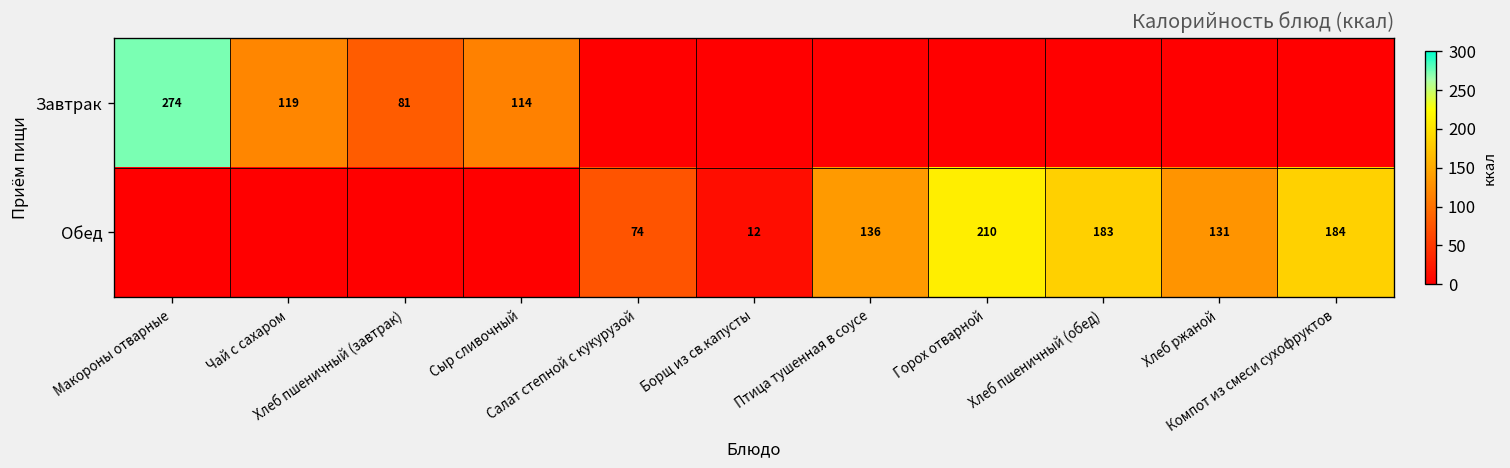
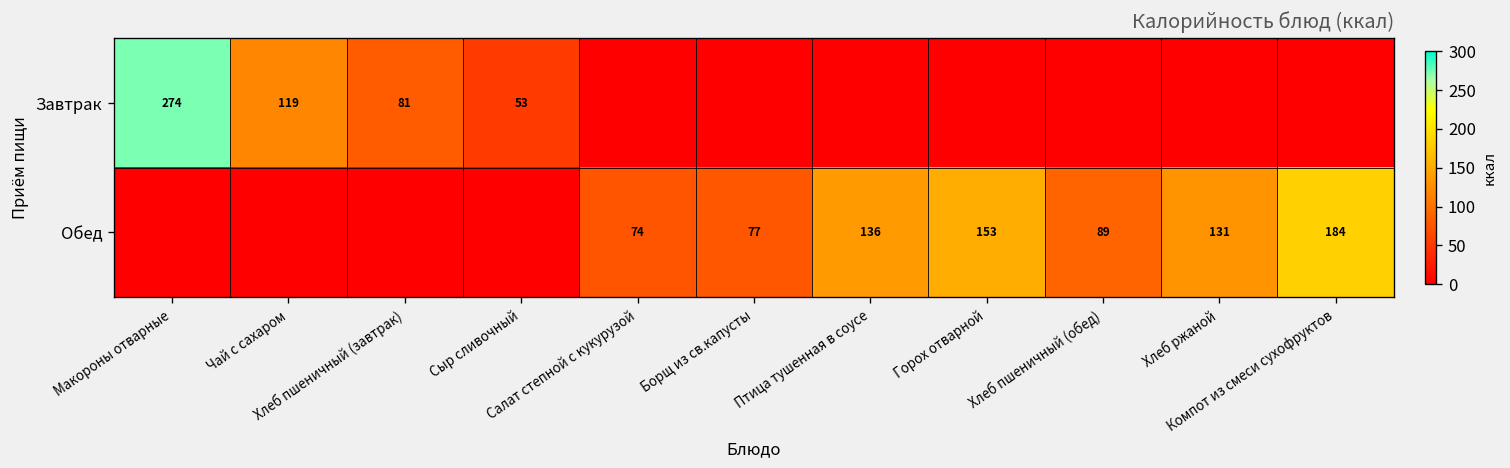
  {
    "Завтрак": {
      "Макороны отварные": 274,
      "Чай с сахаром": 119,
      "Хлеб пшеничный (завтрак)": 81,
-     "Сыр сливочный": 114
+     "Сыр сливочный": 53
    },
    "Обед": {
      "Салат степной с кукурузой": 74,
-     "Борщ из св.капусты": 12,
+     "Борщ из св.капусты": 77,
      "Птица тушенная в соусе": 136,
-     "Горох отварной": 210,
-     "Хлеб пшеничный (обед)": 183,
+     "Горох отварной": 153,
+     "Хлеб пшеничный (обед)": 89,
      "Хлеб ржаной": 131,
      "Компот из смеси сухофруктов": 184
    }
  }
